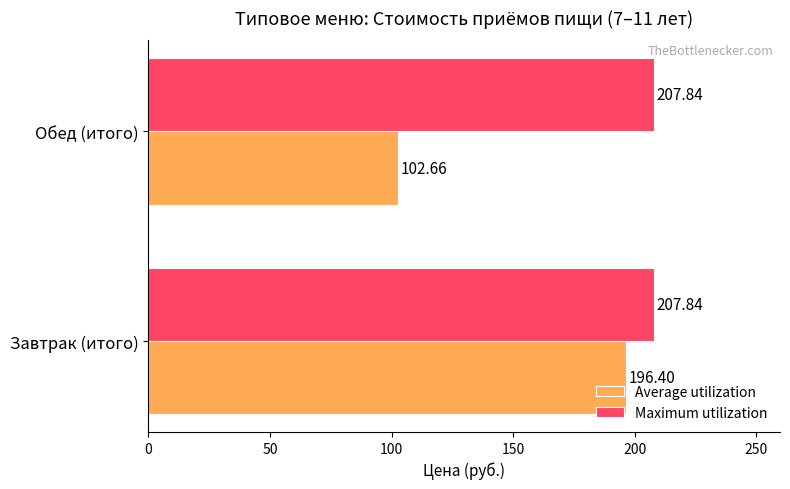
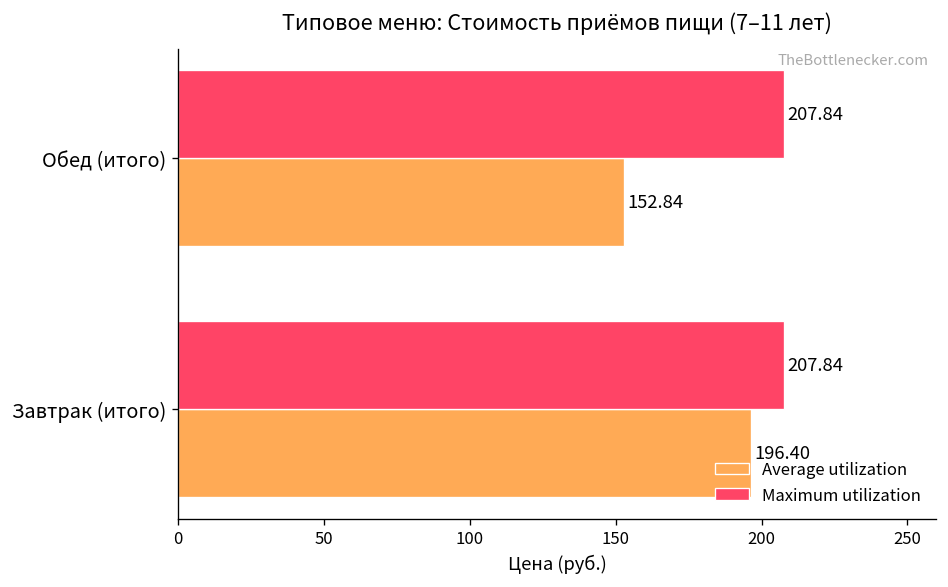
  {
    "Average utilization": {
-     "Обед (итого)": 102.66,
+     "Обед (итого)": 152.84,
      "Завтрак (итого)": 196.40
    },
    "Maximum utilization": {
      "Обед (итого)": 207.84,
      "Завтрак (итого)": 207.84
    }
  }
